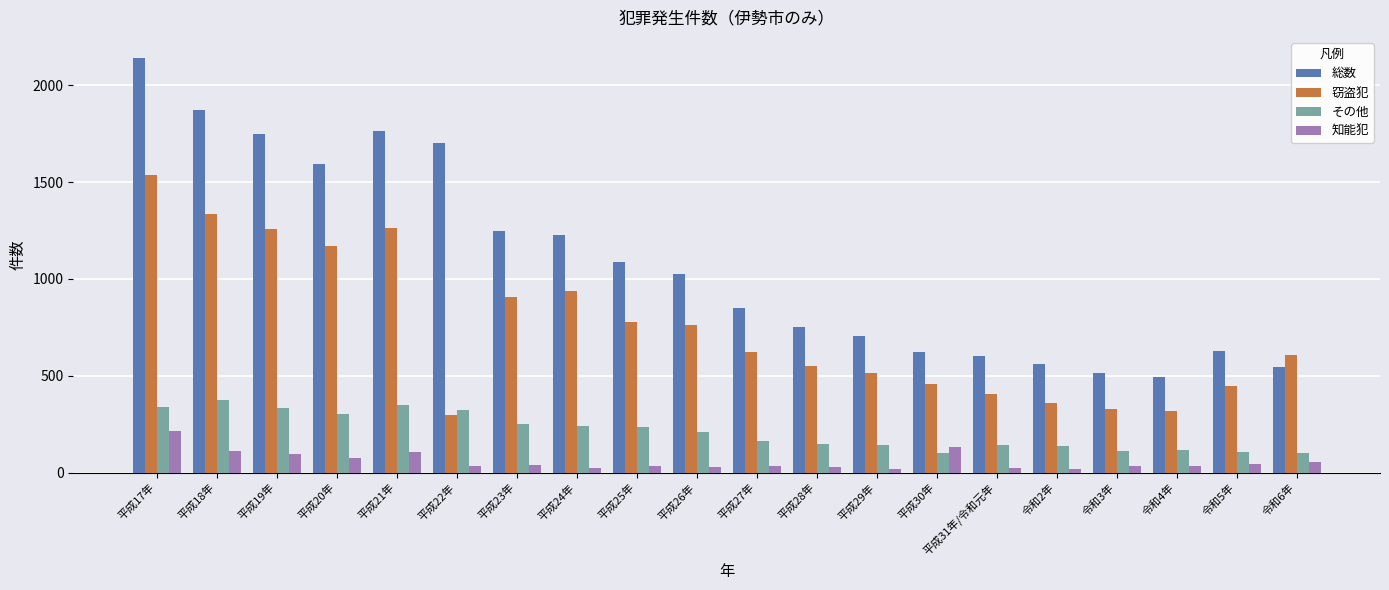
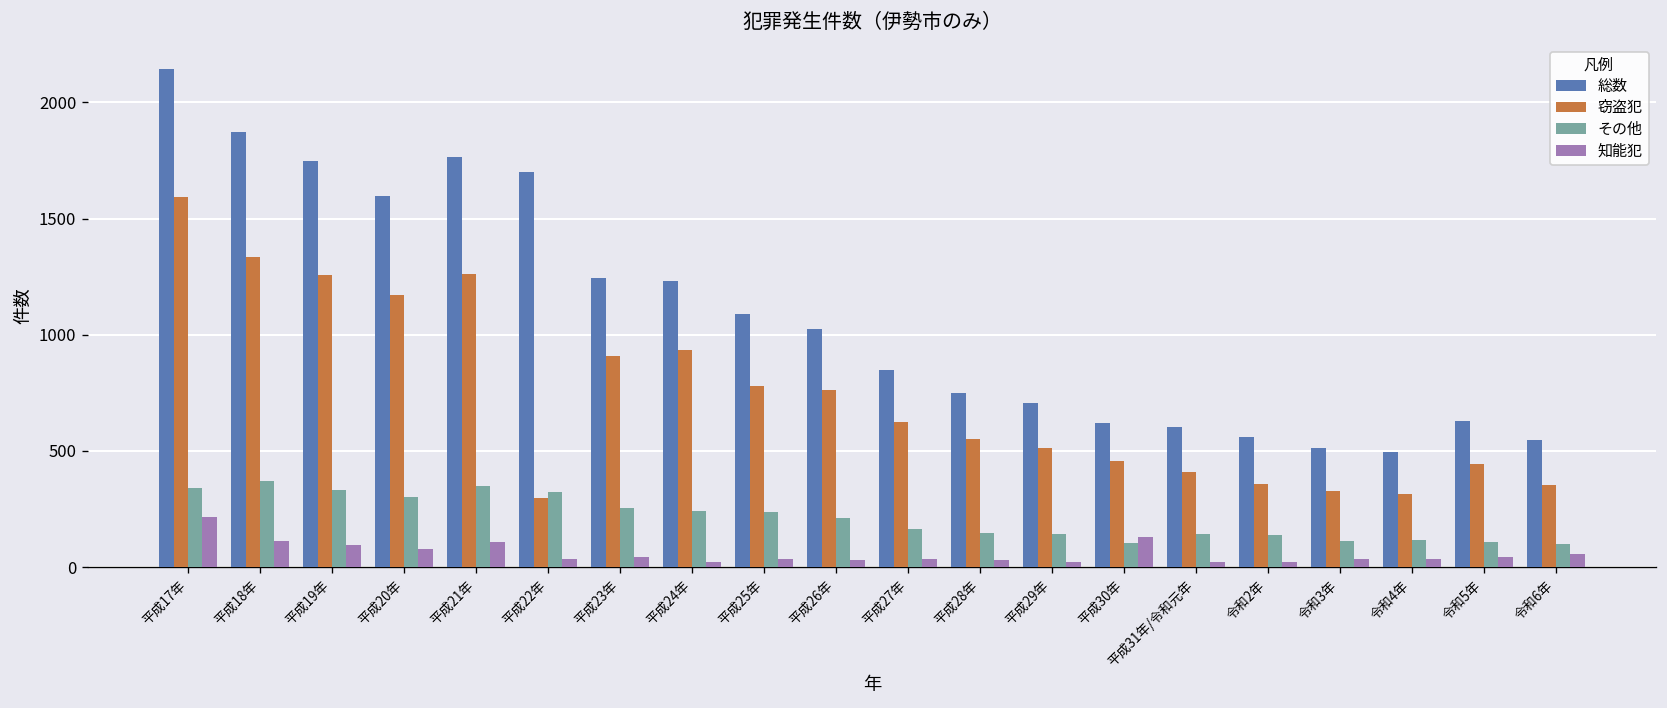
  {
    "窃盗犯": {
-     "平成17年": 1540,
+     "平成17年": 1590,
      "平成18年": 1330,
      "平成19年": 1260,
      "平成20年": 1170,
      "平成21年": 1260,
      "平成22年": 300,
      "平成23年": 910,
      "平成24年": 940,
      "平成25年": 780,
      "平成26年": 760,
      "平成27年": 620,
      "平成28年": 550,
      "平成29年": 510,
      "平成30年": 460,
      "平成31年/令和元年": 410,
      "令和2年": 360,
      "令和3年": 330,
      "令和4年": 320,
      "令和5年": 450,
-     "令和6年": 610
+     "令和6年": 350
    },
    "知能犯": {
      "平成17年": 220,
      "平成18年": 110,
      "平成19年": 100,
      "平成20年": 80,
      "平成21年": 110,
      "平成22年": 30,
      "平成23年": 40,
      "平成24年": 20,
      "平成25年": 30,
      "平成26年": 30,
      "平成27年": 40,
      "平成28年": 30,
      "平成29年": 20,
      "平成30年": 130,
      "平成31年/令和元年": 20,
      "令和2年": 20,
      "令和3年": 30,
      "令和4年": 30,
      "令和5年": 40,
      "令和6年": 60
    }
  }
